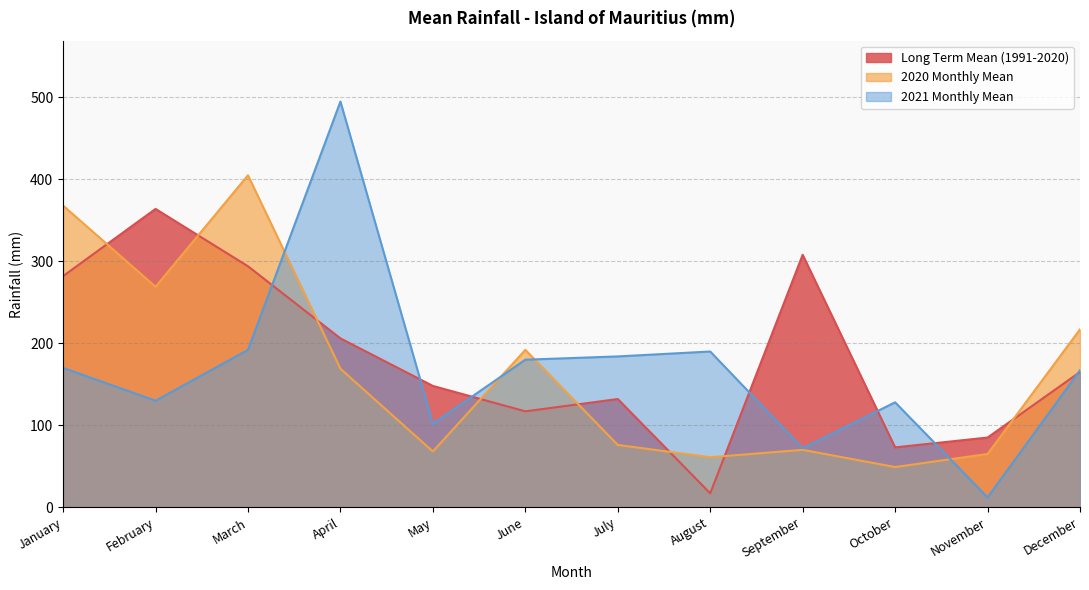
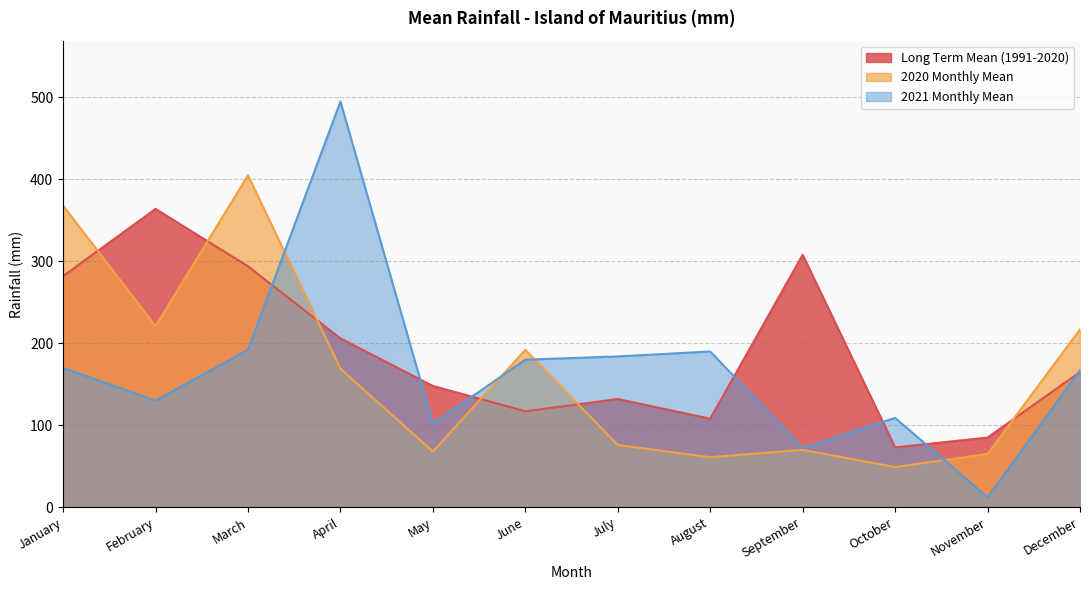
  {
    "Long Term Mean (1991-2020)": {
      "January": 280,
      "February": 360,
      "March": 290,
      "April": 210,
      "May": 150,
      "June": 120,
      "July": 130,
-     "August": 20,
+     "August": 110,
      "September": 310,
      "October": 70,
      "November": 90
    },
    "2020 Monthly Mean": {
      "January": 370,
-     "February": 270,
+     "February": 220,
      "March": 410,
      "April": 170,
      "May": 70,
      "June": 190,
      "July": 80,
      "August": 60,
      "October": 50,
      "November": 70,
      "December": 220
    },
    "2021 Monthly Mean": {
      "January": 170,
      "February": 130,
      "March": 190,
      "April": 500,
      "May": 100,
      "June": 180,
      "July": 180,
      "August": 190,
-     "October": 130,
+     "October": 110,
      "November": 10
    }
  }
